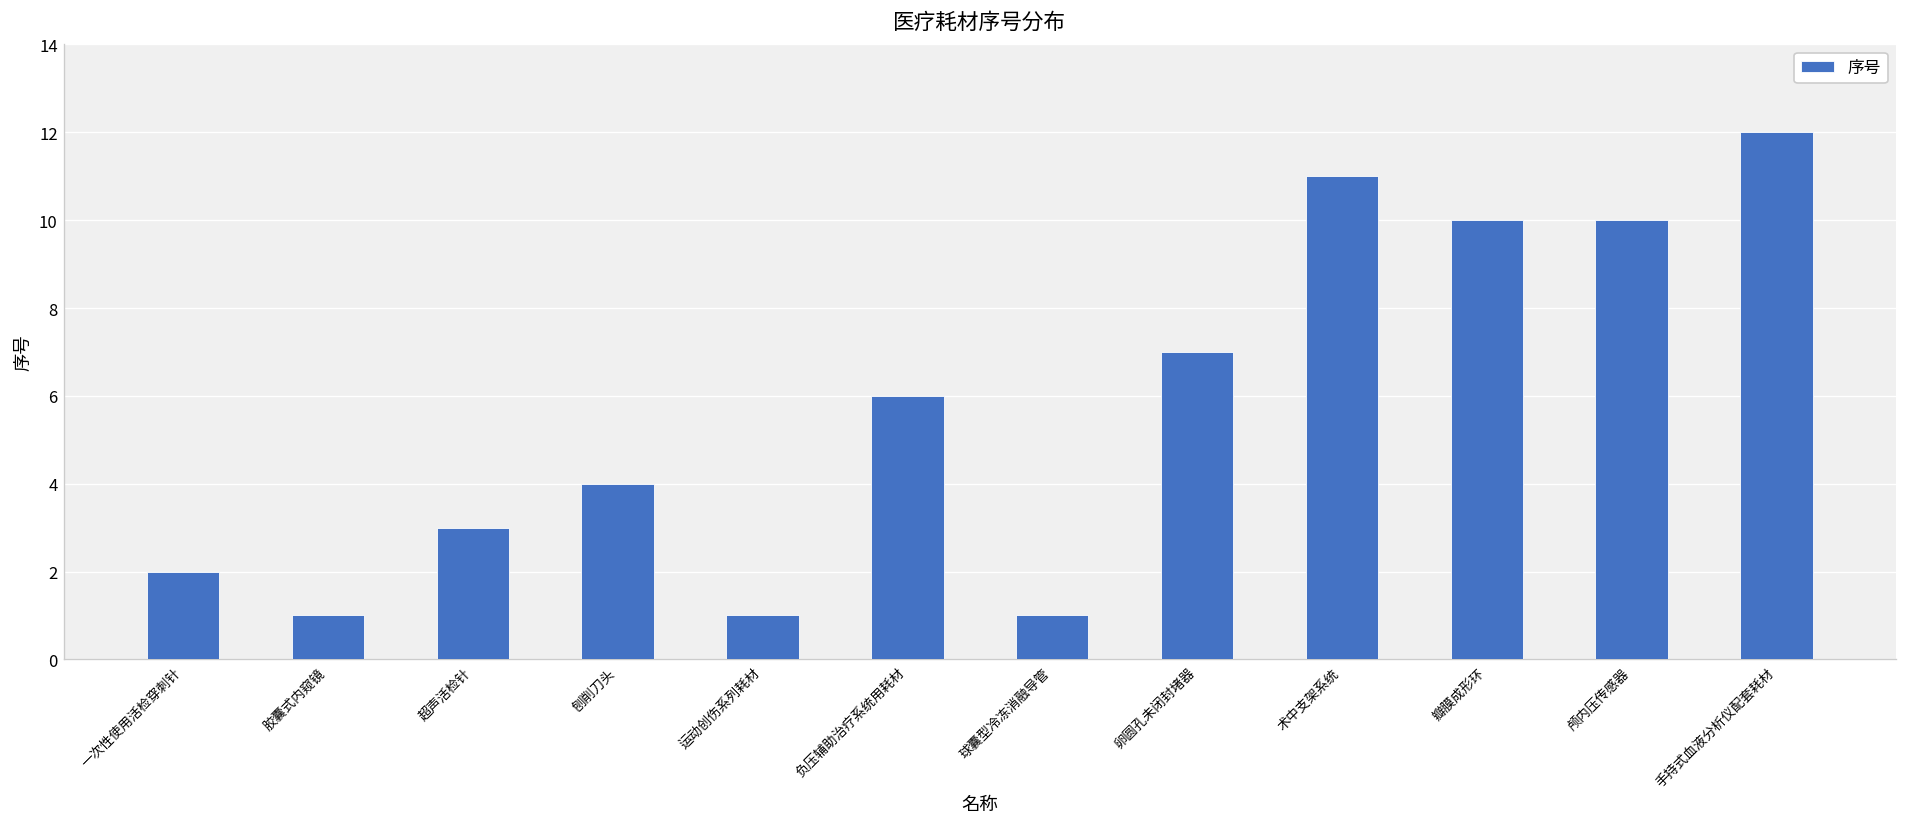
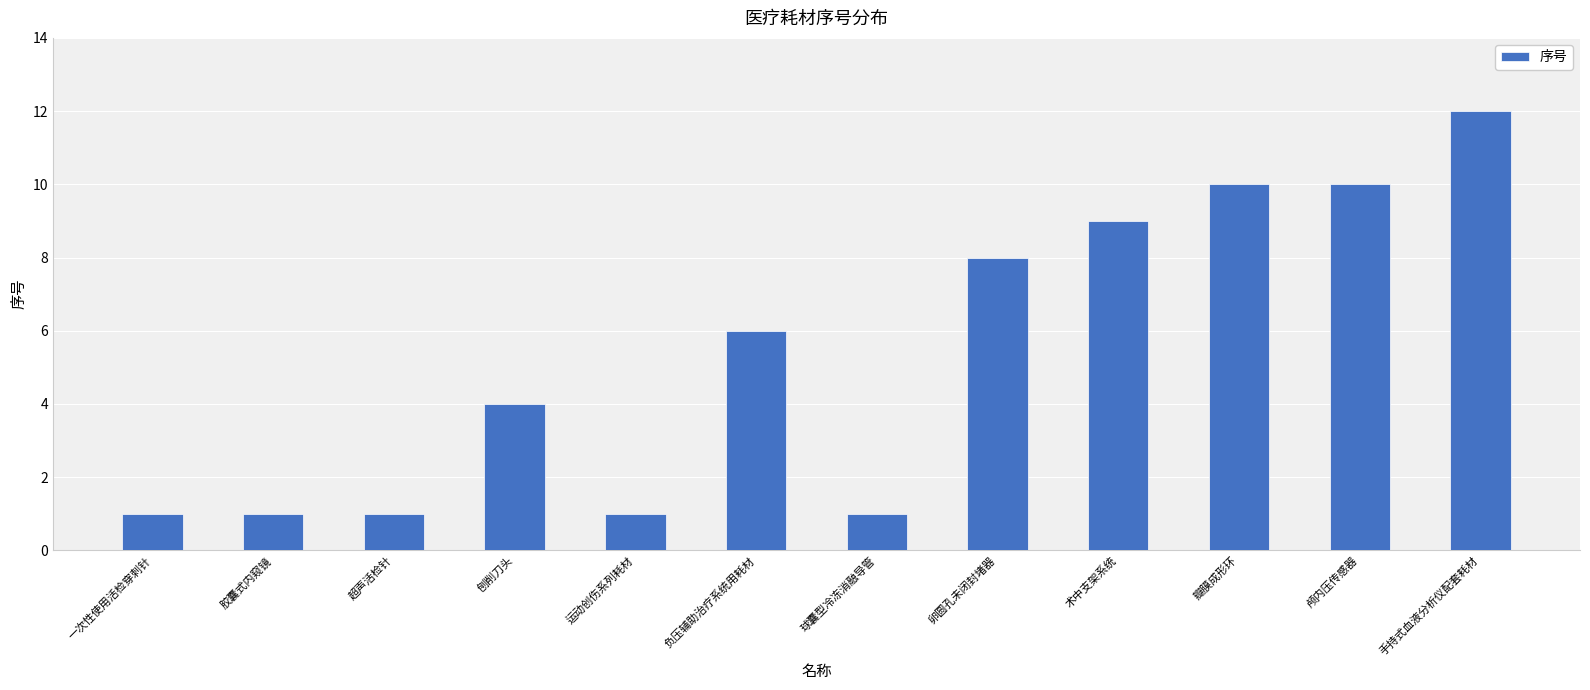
  {
-   "一次性使用活检穿刺针": 2,
+   "一次性使用活检穿刺针": 1,
    "胶囊式内窥镜": 1,
-   "超声活检针": 3,
+   "超声活检针": 1,
    "刨削刀头": 4,
    "运动创伤系列耗材": 1,
    "负压辅助治疗系统用耗材": 6,
    "球囊型冷冻消融导管": 1,
-   "卵圆孔未闭封堵器": 7,
-   "术中支架系统": 11,
+   "卵圆孔未闭封堵器": 8,
+   "术中支架系统": 9,
    "瓣膜成形环": 10,
    "颅内压传感器": 10,
    "手持式血液分析仪配套耗材": 12
  }
